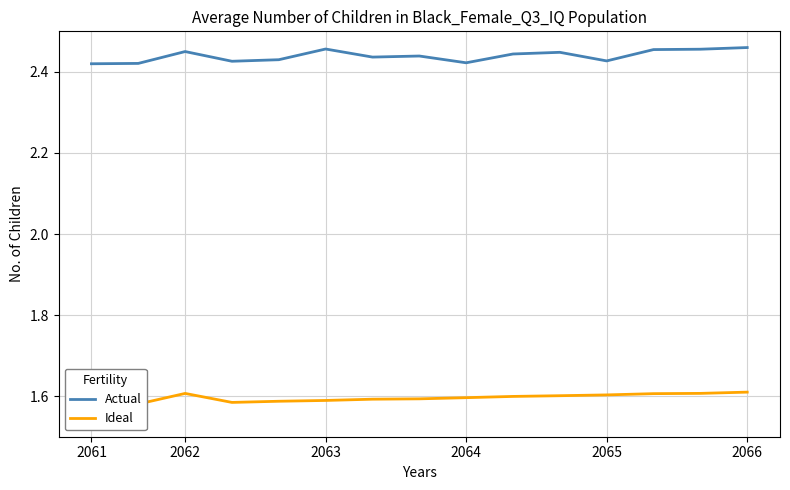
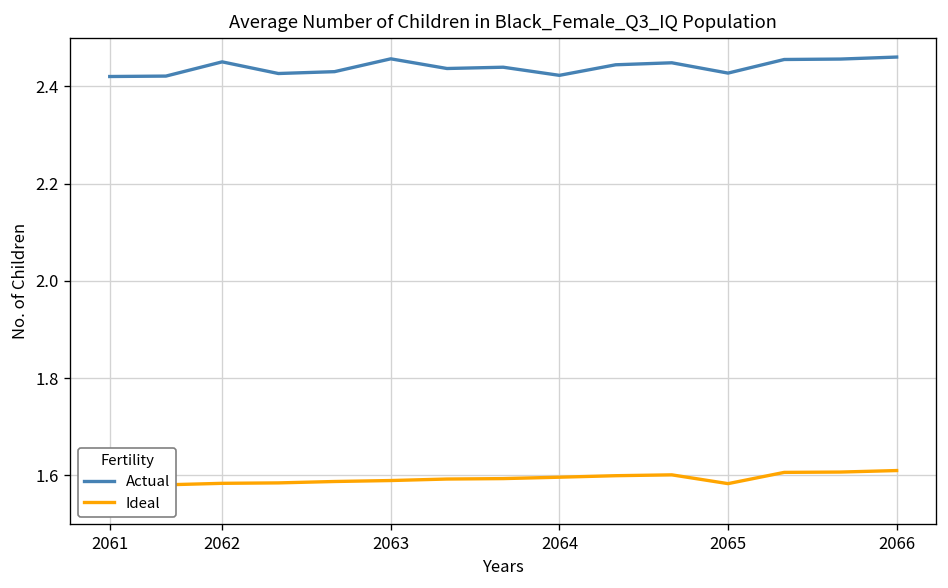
  {
    "Actual": {
      "2061": 2.42,
      "2062": 2.45,
      "2063": 2.46,
      "2064": 2.42,
      "2065": 2.43,
      "2066": 2.46
    },
    "Ideal": {
-     "2062": 1.61,
+     "2062": 1.58,
      "2063": 1.59,
      "2064": 1.60,
-     "2065": 1.60,
+     "2065": 1.58,
      "2066": 1.61
    }
  }
